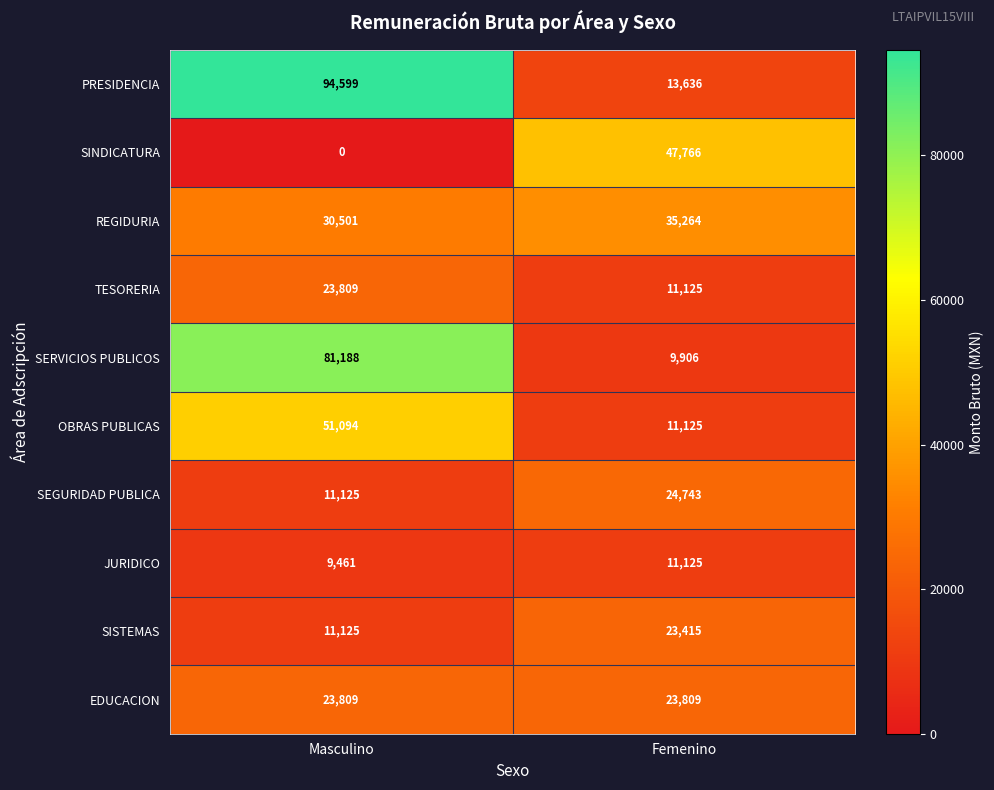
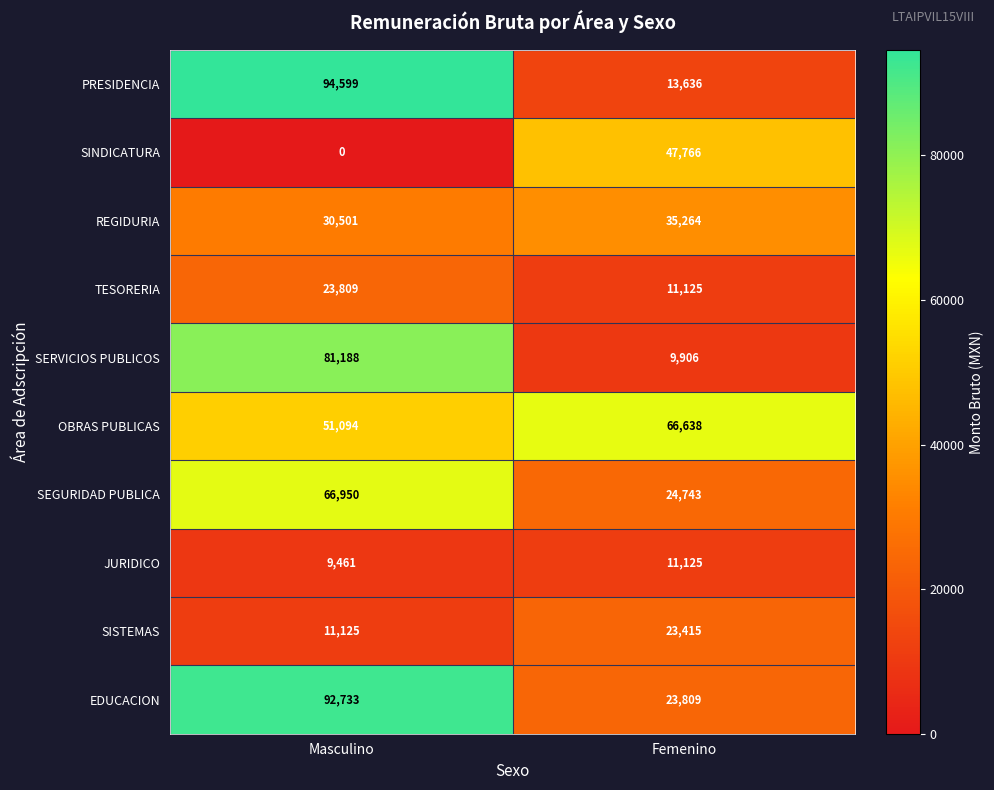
  {
    "PRESIDENCIA": {
      "Masculino": "94,599",
      "Femenino": "13,636"
    },
    "SINDICATURA": {
      "Masculino": "0",
      "Femenino": "47,766"
    },
    "REGIDURIA": {
      "Masculino": "30,501",
      "Femenino": "35,264"
    },
    "TESORERIA": {
      "Masculino": "23,809",
      "Femenino": "11,125"
    },
    "SERVICIOS PUBLICOS": {
      "Masculino": "81,188",
      "Femenino": "9,906"
    },
    "OBRAS PUBLICAS": {
      "Masculino": "51,094",
-     "Femenino": "11,125"
+     "Femenino": "66,638"
    },
    "SEGURIDAD PUBLICA": {
-     "Masculino": "11,125",
+     "Masculino": "66,950",
      "Femenino": "24,743"
    },
    "JURIDICO": {
      "Masculino": "9,461",
      "Femenino": "11,125"
    },
    "SISTEMAS": {
      "Masculino": "11,125",
      "Femenino": "23,415"
    },
    "EDUCACION": {
-     "Masculino": "23,809",
+     "Masculino": "92,733",
      "Femenino": "23,809"
    }
  }
